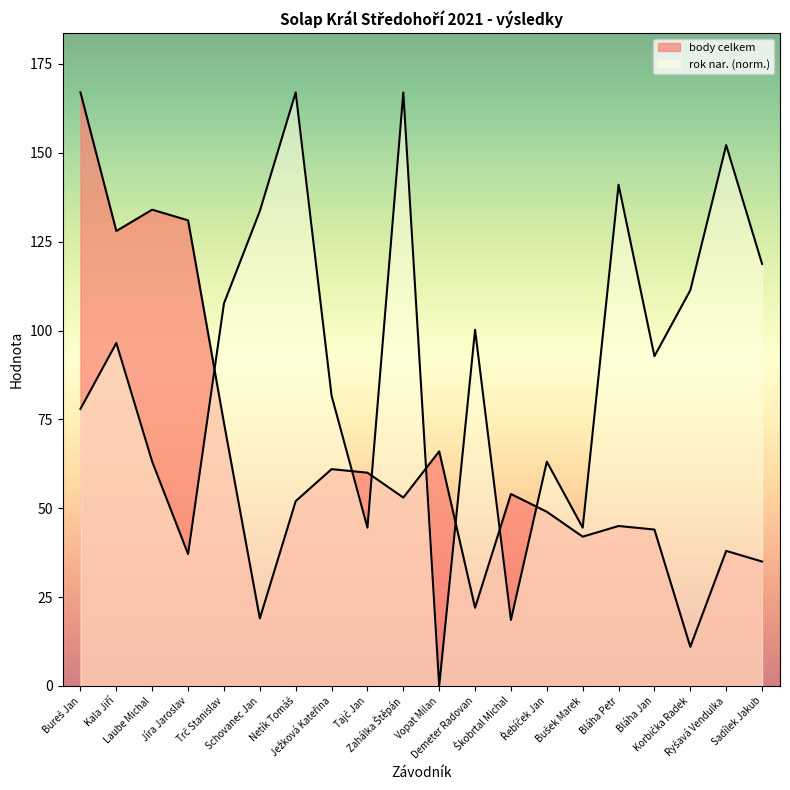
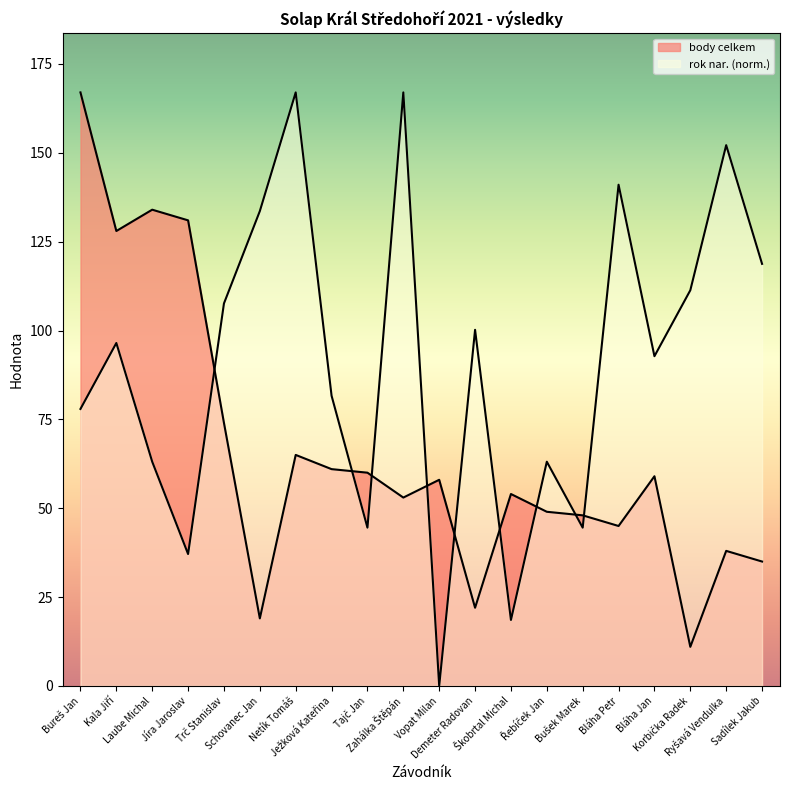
  {
    "body celkem": {
      "Bureš Jan": 167,
      "Kala Jiří": 128,
      "Laube Michal": 134,
      "Jíra Jaroslav": 131,
      "Trč Stanislav": 74,
      "Schovanec Jan": 19,
-     "Netík Tomáš": 52,
+     "Netík Tomáš": 65,
      "Ježková Kateřina": 61,
      "Tajč Jan": 60,
      "Zahálka Štěpán": 53,
-     "Vopat Milan": 66,
+     "Vopat Milan": 58,
      "Demeter Radovan": 22,
      "Škobrtal Michal": 54,
      "Řebíček Jan": 49,
-     "Bušek Marek": 42,
+     "Bušek Marek": 48,
      "Bláha Petr": 45,
-     "Bláha Jan": 44,
+     "Bláha Jan": 59,
      "Korbička Radek": 11,
      "Ryšavá Vendulka": 38,
      "Sadílek Jakub": 35
    },
    "rok nar. (norm.)": {
      "Bureš Jan": 78,
      "Kala Jiří": 96,
      "Laube Michal": 63,
      "Jíra Jaroslav": 37,
      "Trč Stanislav": 108,
      "Schovanec Jan": 134,
      "Netík Tomáš": 167,
      "Ježková Kateřina": 82,
      "Tajč Jan": 45,
      "Zahálka Štěpán": 167,
      "Vopat Milan": 0,
      "Demeter Radovan": 100,
      "Škobrtal Michal": 19,
      "Řebíček Jan": 63,
      "Bušek Marek": 45,
      "Bláha Petr": 141,
      "Bláha Jan": 93,
      "Korbička Radek": 111,
      "Ryšavá Vendulka": 152,
      "Sadílek Jakub": 119
    }
  }
